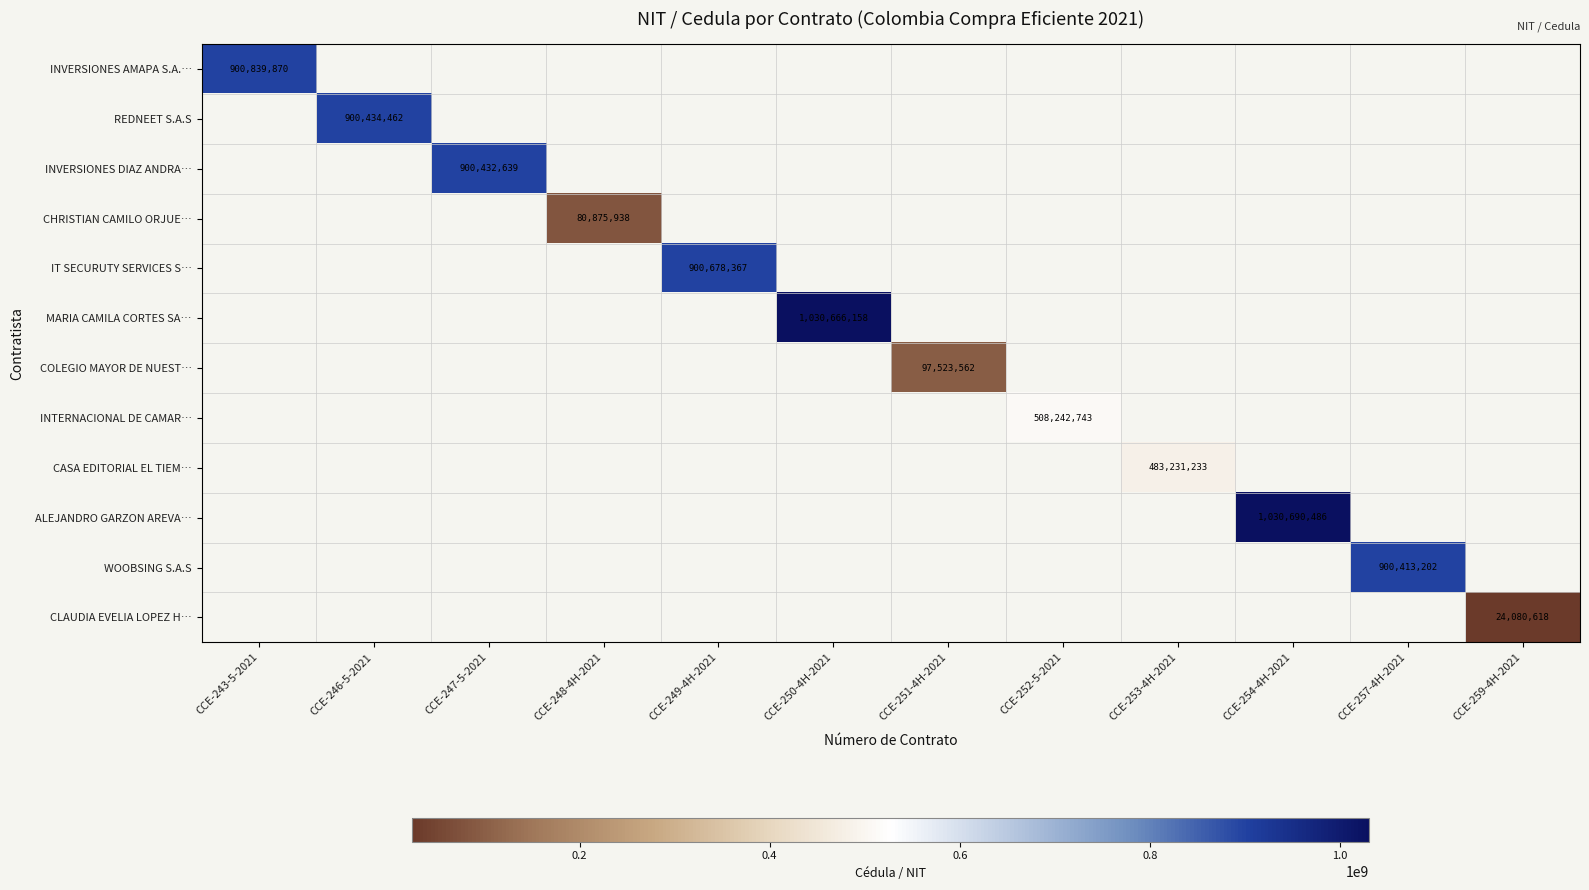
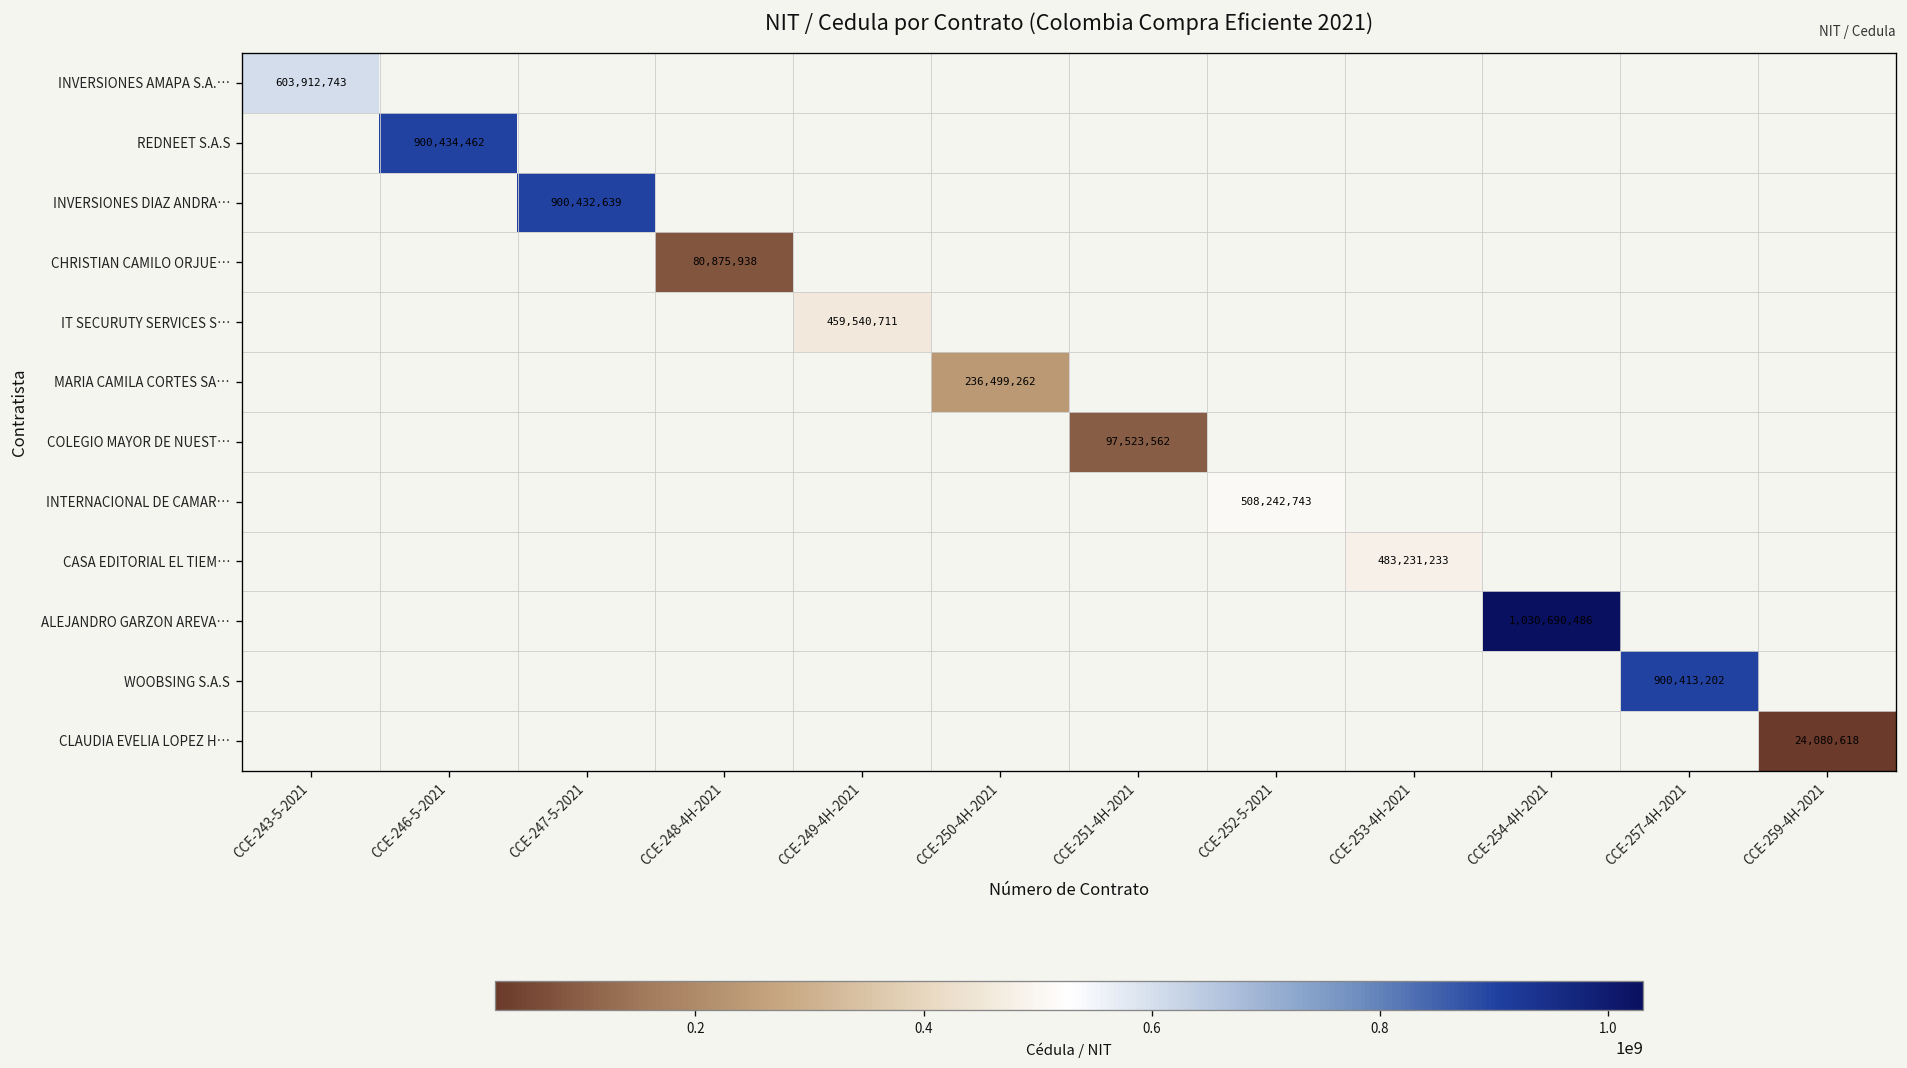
  {
    "INVERSIONES AMAPA S.A.…": {
-     "CCE-243-5-2021": "900,839,870"
+     "CCE-243-5-2021": "603,912,743"
    },
    "REDNEET S.A.S": {
      "CCE-246-5-2021": "900,434,462"
    },
    "INVERSIONES DIAZ ANDRA…": {
      "CCE-247-5-2021": "900,432,639"
    },
    "CHRISTIAN CAMILO ORJUE…": {
      "CCE-248-4H-2021": "80,875,938"
    },
    "IT SECURUTY SERVICES S…": {
-     "CCE-249-4H-2021": "900,678,367"
+     "CCE-249-4H-2021": "459,540,711"
    },
    "MARIA CAMILA CORTES SA…": {
-     "CCE-250-4H-2021": "1,030,666,158"
+     "CCE-250-4H-2021": "236,499,262"
    },
    "COLEGIO MAYOR DE NUEST…": {
      "CCE-251-4H-2021": "97,523,562"
    },
    "INTERNACIONAL DE CAMAR…": {
      "CCE-252-5-2021": "508,242,743"
    },
    "CASA EDITORIAL EL TIEM…": {
      "CCE-253-4H-2021": "483,231,233"
    },
    "ALEJANDRO GARZON AREVA…": {
      "CCE-254-4H-2021": "1,030,690,486"
    },
    "WOOBSING S.A.S": {
      "CCE-257-4H-2021": "900,413,202"
    },
    "CLAUDIA EVELIA LOPEZ H…": {
      "CCE-259-4H-2021": "24,080,618"
    }
  }
